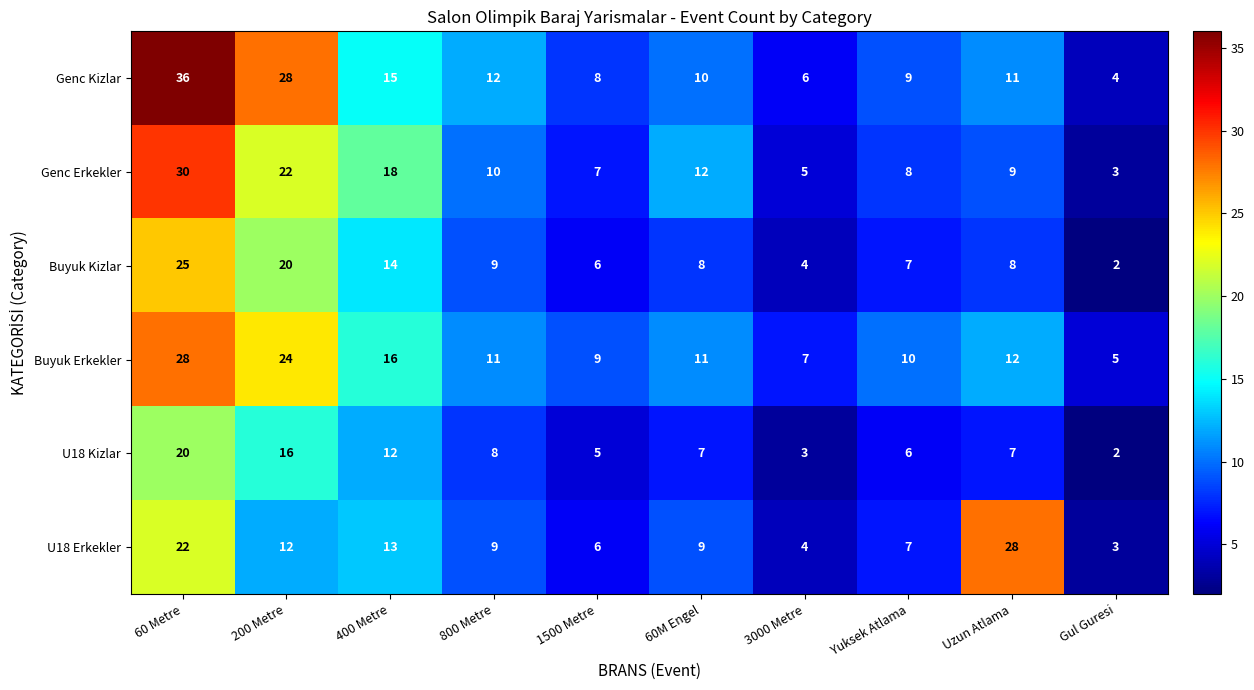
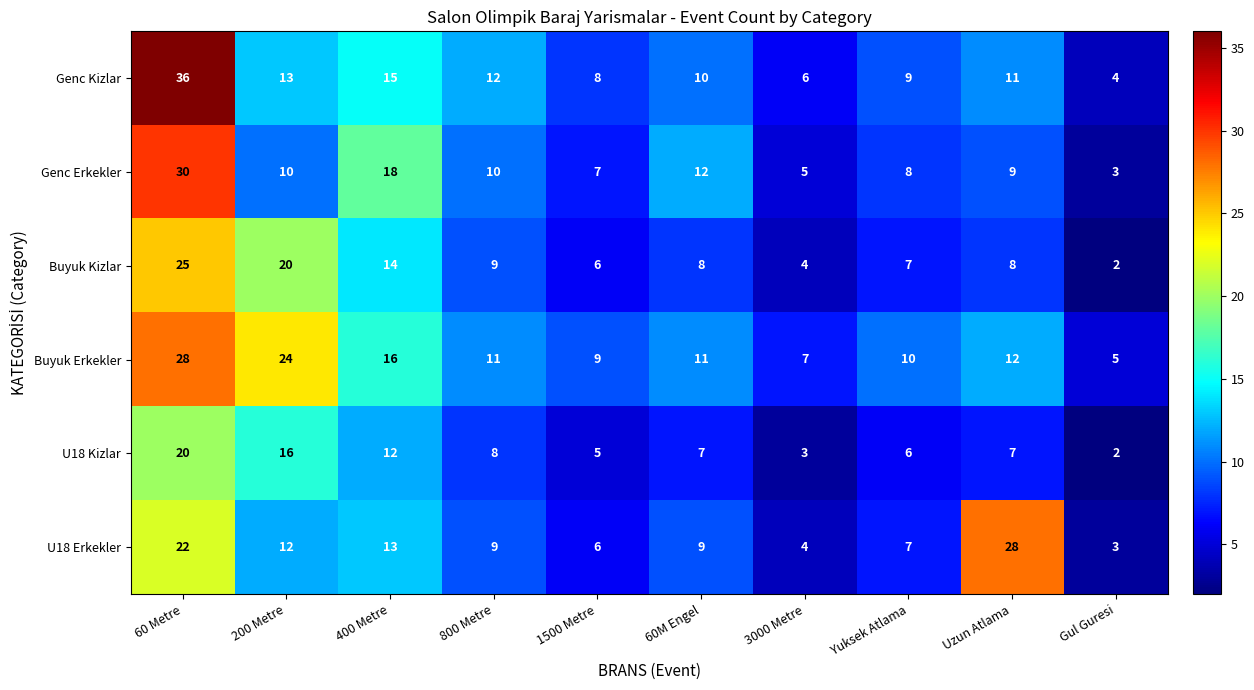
  {
    "Genc Kizlar": {
      "60 Metre": 36,
-     "200 Metre": 28,
+     "200 Metre": 13,
      "400 Metre": 15,
      "800 Metre": 12,
      "1500 Metre": 8,
      "60M Engel": 10,
      "3000 Metre": 6,
      "Yuksek Atlama": 9,
      "Uzun Atlama": 11,
      "Gul Guresi": 4
    },
    "Genc Erkekler": {
      "60 Metre": 30,
-     "200 Metre": 22,
+     "200 Metre": 10,
      "400 Metre": 18,
      "800 Metre": 10,
      "1500 Metre": 7,
      "60M Engel": 12,
      "3000 Metre": 5,
      "Yuksek Atlama": 8,
      "Uzun Atlama": 9,
      "Gul Guresi": 3
    },
    "Buyuk Kizlar": {
      "60 Metre": 25,
      "200 Metre": 20,
      "400 Metre": 14,
      "800 Metre": 9,
      "1500 Metre": 6,
      "60M Engel": 8,
      "3000 Metre": 4,
      "Yuksek Atlama": 7,
      "Uzun Atlama": 8,
      "Gul Guresi": 2
    },
    "Buyuk Erkekler": {
      "60 Metre": 28,
      "200 Metre": 24,
      "400 Metre": 16,
      "800 Metre": 11,
      "1500 Metre": 9,
      "60M Engel": 11,
      "3000 Metre": 7,
      "Yuksek Atlama": 10,
      "Uzun Atlama": 12,
      "Gul Guresi": 5
    },
    "U18 Kizlar": {
      "60 Metre": 20,
      "200 Metre": 16,
      "400 Metre": 12,
      "800 Metre": 8,
      "1500 Metre": 5,
      "60M Engel": 7,
      "3000 Metre": 3,
      "Yuksek Atlama": 6,
      "Uzun Atlama": 7,
      "Gul Guresi": 2
    },
    "U18 Erkekler": {
      "60 Metre": 22,
      "200 Metre": 12,
      "400 Metre": 13,
      "800 Metre": 9,
      "1500 Metre": 6,
      "60M Engel": 9,
      "3000 Metre": 4,
      "Yuksek Atlama": 7,
      "Uzun Atlama": 28,
      "Gul Guresi": 3
    }
  }
